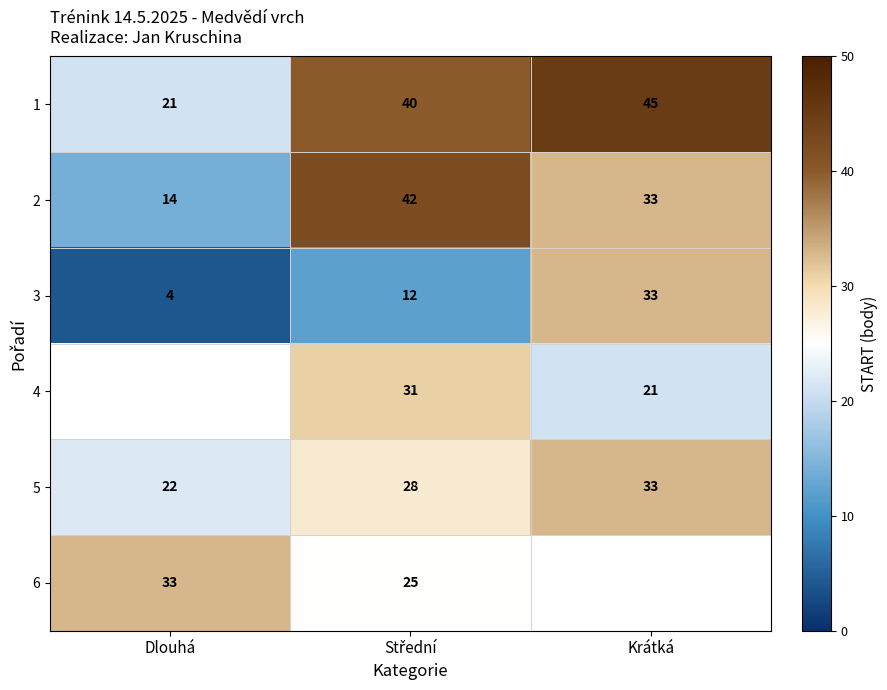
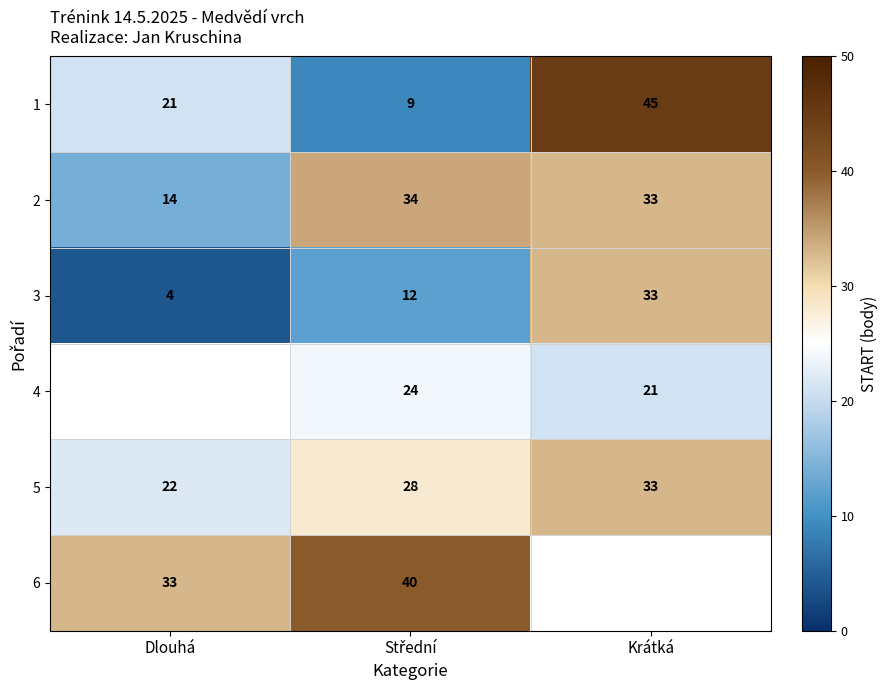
  {
    "1": {
      "Dlouhá": 21,
-     "Střední": 40,
+     "Střední": 9,
      "Krátká": 45
    },
    "2": {
      "Dlouhá": 14,
-     "Střední": 42,
+     "Střední": 34,
      "Krátká": 33
    },
    "3": {
      "Dlouhá": 4,
      "Střední": 12,
      "Krátká": 33
    },
    "4": {
-     "Střední": 31,
+     "Střední": 24,
      "Krátká": 21
    },
    "5": {
      "Dlouhá": 22,
      "Střední": 28,
      "Krátká": 33
    },
    "6": {
      "Dlouhá": 33,
-     "Střední": 25
+     "Střední": 40
    }
  }
